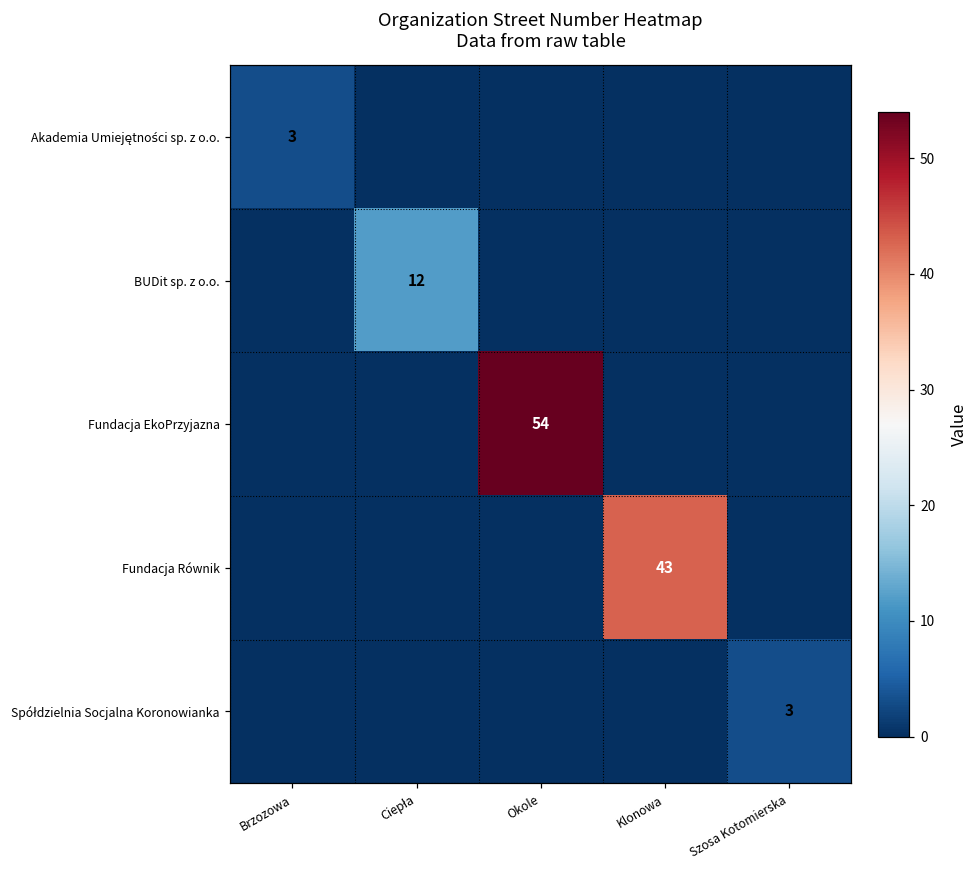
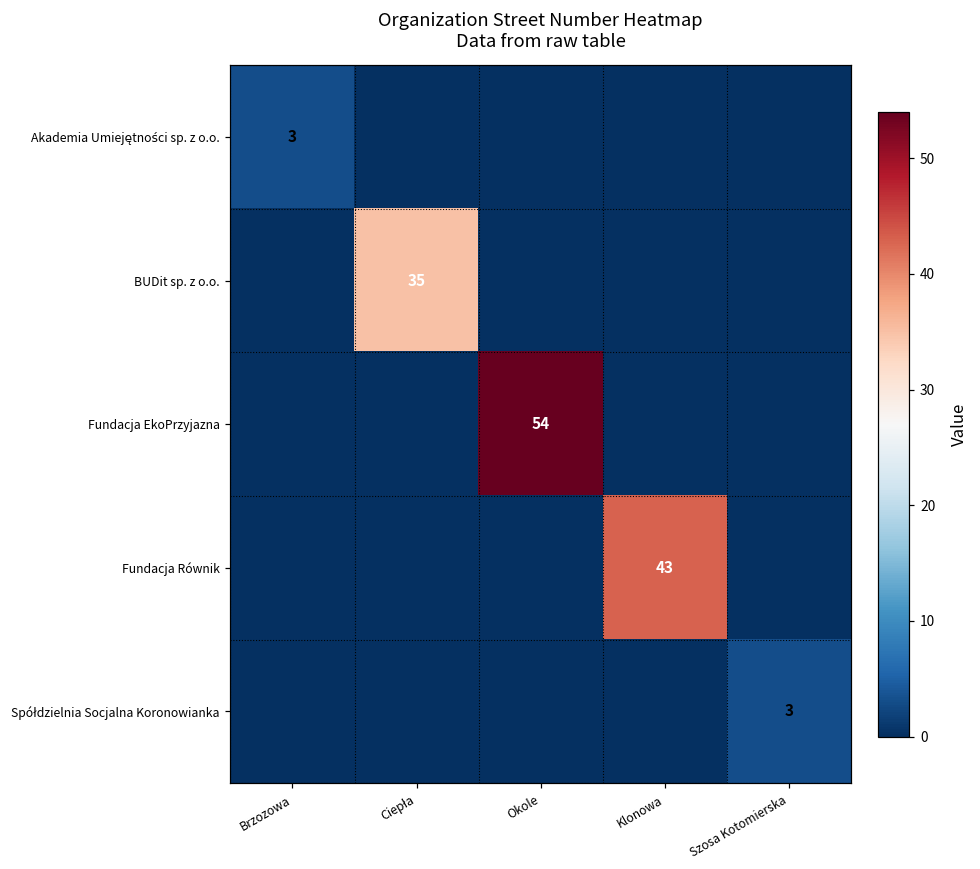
  {
    "Akademia Umiejętności sp. z o.o.": {
      "Brzozowa": 3
    },
    "BUDit sp. z o.o.": {
-     "Ciepła": 12
+     "Ciepła": 35
    },
    "Fundacja EkoPrzyjazna": {
      "Okole": 54
    },
    "Fundacja Równik": {
      "Klonowa": 43
    },
    "Spółdzielnia Socjalna Koronowianka": {
      "Szosa Kotomierska": 3
    }
  }
